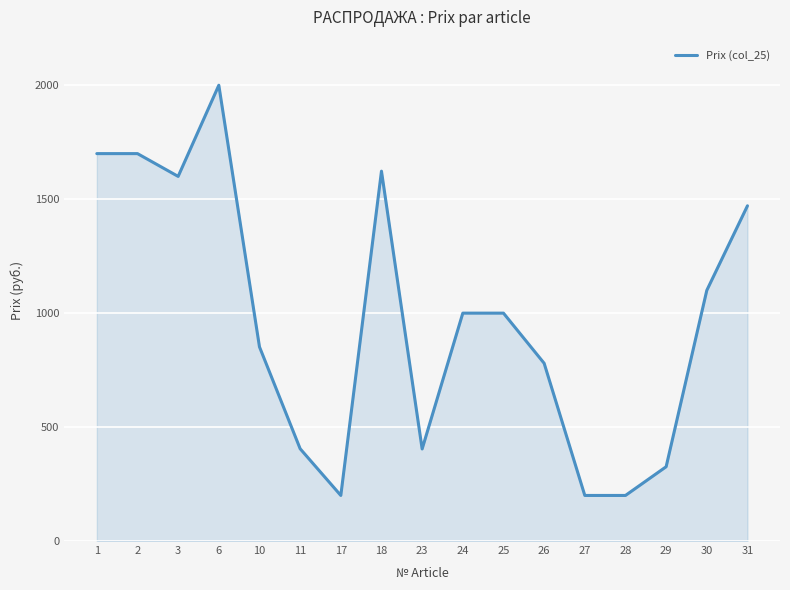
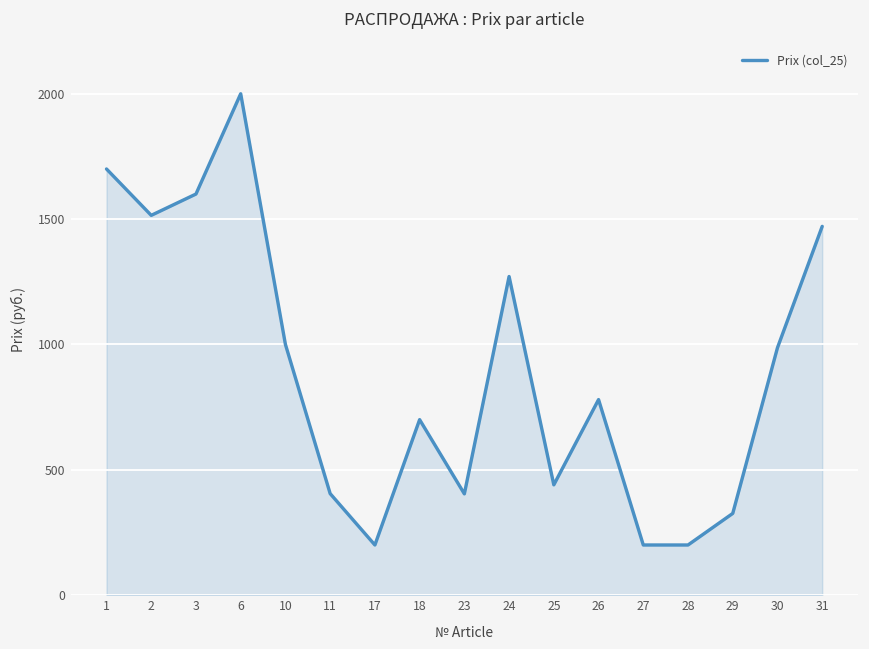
  {
    "1": 1700,
-   "2": 1700,
+   "2": 1520,
    "3": 1600,
    "6": 2000,
-   "10": 850,
+   "10": 1000,
    "11": 410,
    "17": 200,
-   "18": 1620,
+   "18": 700,
    "23": 400,
-   "24": 1000,
-   "25": 1000,
+   "24": 1270,
+   "25": 440,
    "26": 780,
    "27": 200,
    "28": 200,
    "29": 330,
-   "30": 1100,
+   "30": 990,
    "31": 1470
  }
